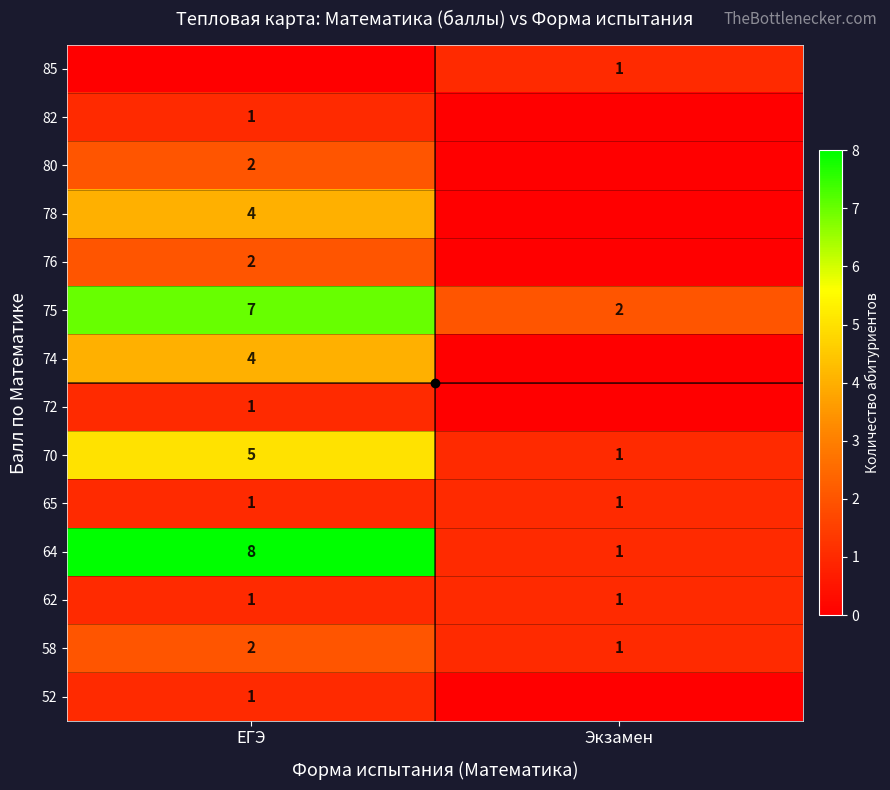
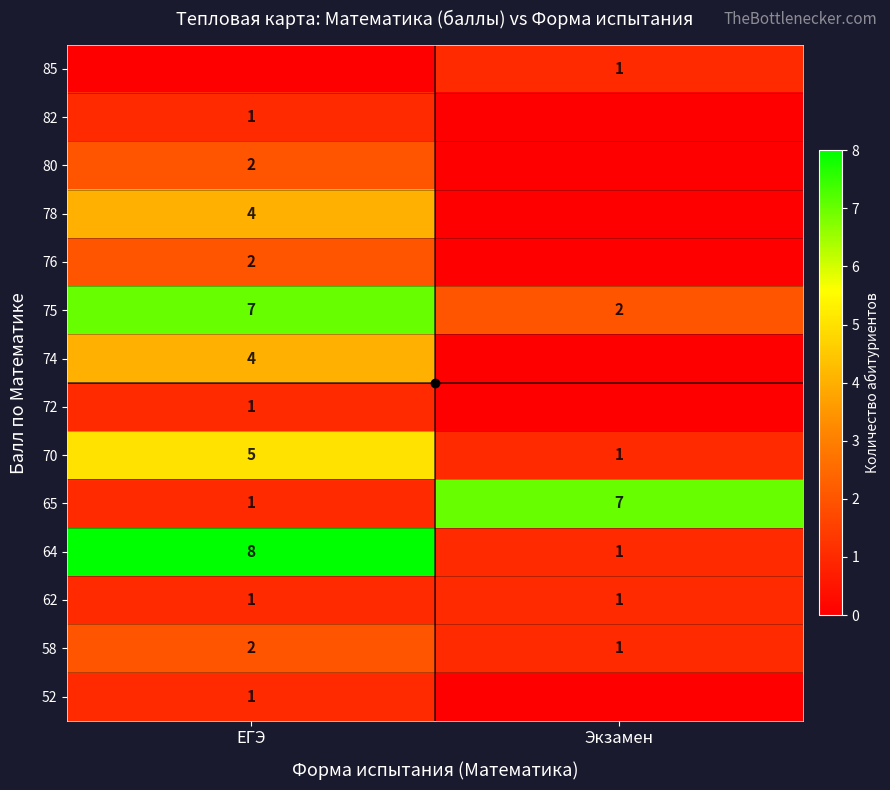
  {
    "85": {
      "Экзамен": 1
    },
    "82": {
      "ЕГЭ": 1
    },
    "80": {
      "ЕГЭ": 2
    },
    "78": {
      "ЕГЭ": 4
    },
    "76": {
      "ЕГЭ": 2
    },
    "75": {
      "ЕГЭ": 7,
      "Экзамен": 2
    },
    "74": {
      "ЕГЭ": 4
    },
    "72": {
      "ЕГЭ": 1
    },
    "70": {
      "ЕГЭ": 5,
      "Экзамен": 1
    },
    "65": {
      "ЕГЭ": 1,
-     "Экзамен": 1
+     "Экзамен": 7
    },
    "64": {
      "ЕГЭ": 8,
      "Экзамен": 1
    },
    "62": {
      "ЕГЭ": 1,
      "Экзамен": 1
    },
    "58": {
      "ЕГЭ": 2,
      "Экзамен": 1
    },
    "52": {
      "ЕГЭ": 1
    }
  }
